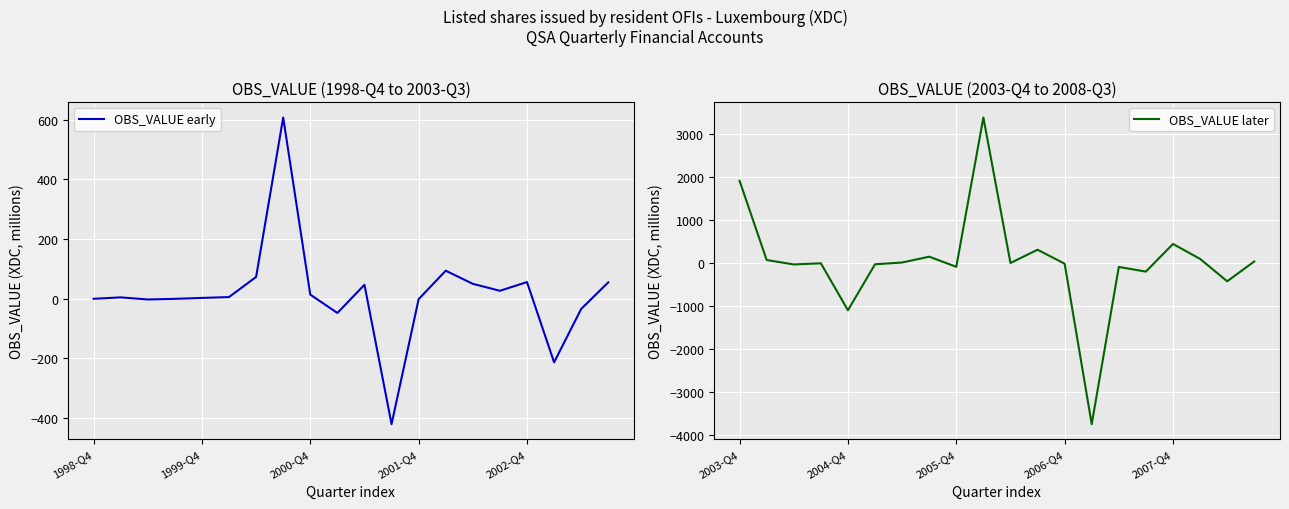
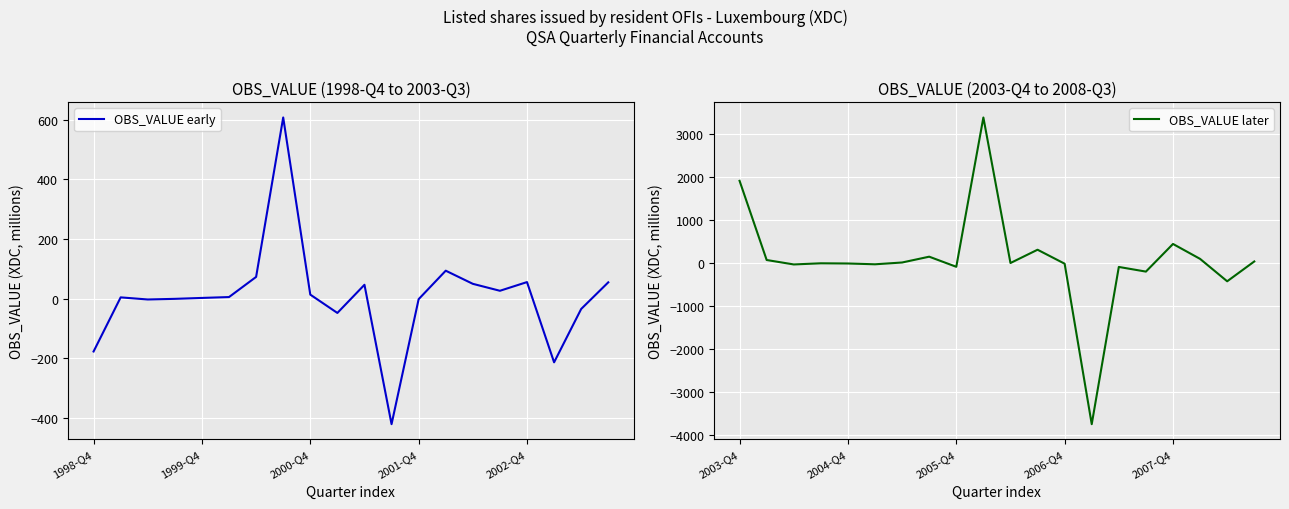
  {
    "OBS_VALUE (1998-Q4 to 2003-Q3)": {
-     "1998-Q4": 0,
+     "1998-Q4": -180,
      "1999-Q4": 0,
      "2000-Q4": 10,
      "2001-Q4": 0,
      "2002-Q4": 60
    },
    "OBS_VALUE (2003-Q4 to 2008-Q3)": {
      "2003-Q4": 1900,
-     "2004-Q4": -1100,
+     "2004-Q4": 0,
      "2005-Q4": -100,
      "2006-Q4": 0,
      "2007-Q4": 400
    }
  }
